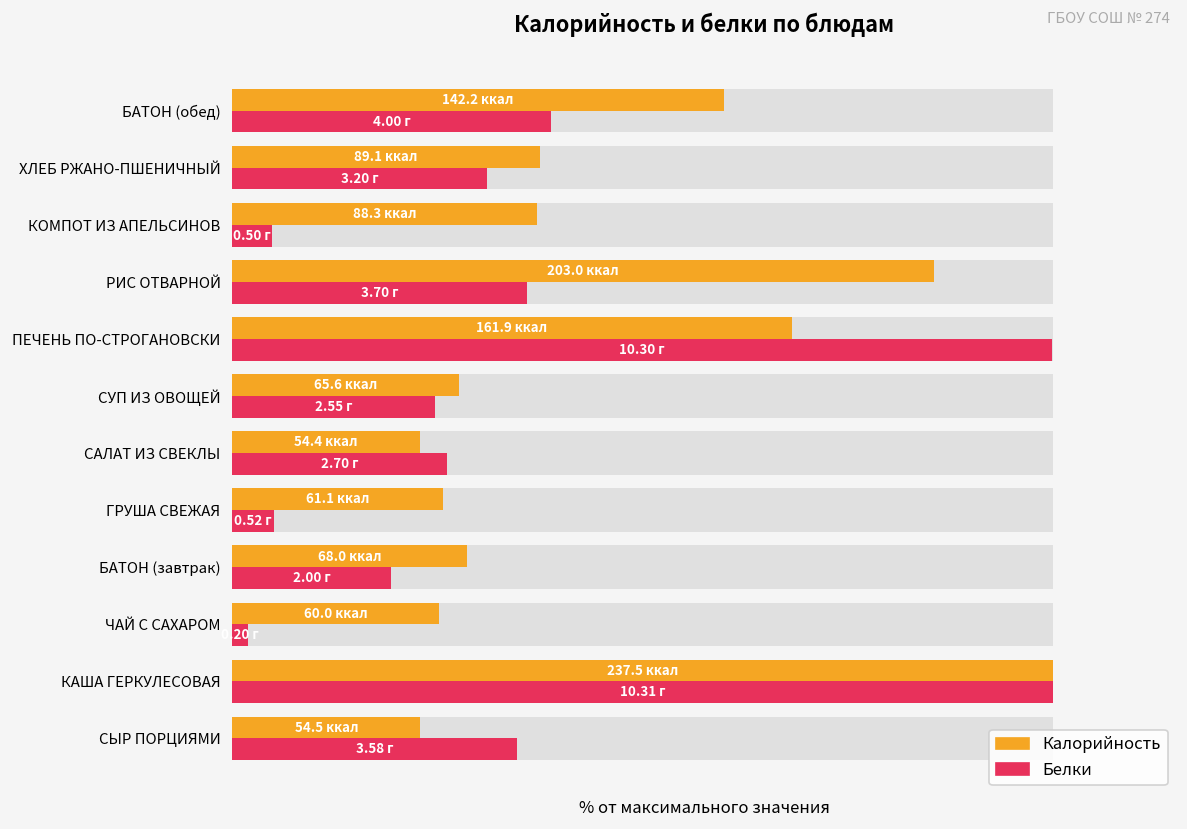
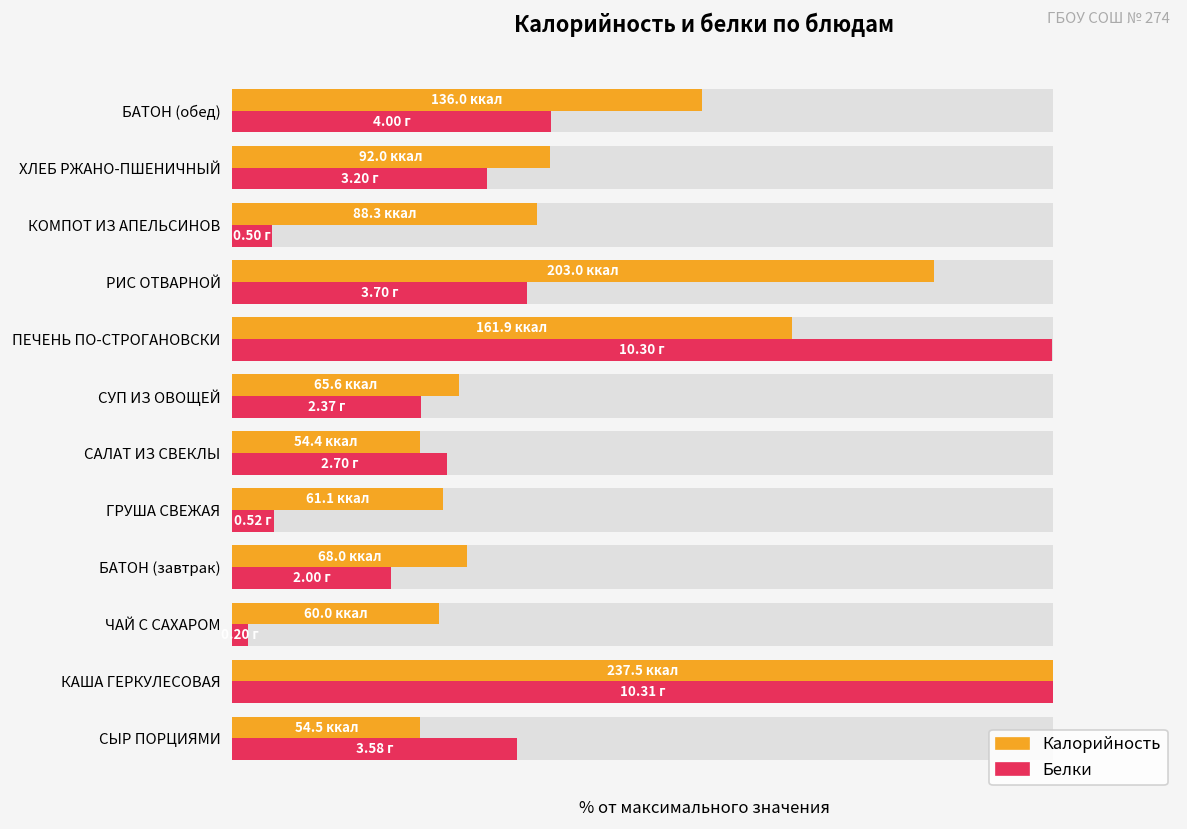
  {
    "Калорийность": {
-     "БАТОН (обед)": 142.2,
-     "ХЛЕБ РЖАНО-ПШЕНИЧНЫЙ": 89.1
+     "БАТОН (обед)": 136.0,
+     "ХЛЕБ РЖАНО-ПШЕНИЧНЫЙ": 92.0
    },
    "Белки": {
-     "СУП ИЗ ОВОЩЕЙ": 2.55
+     "СУП ИЗ ОВОЩЕЙ": 2.37
    }
  }
